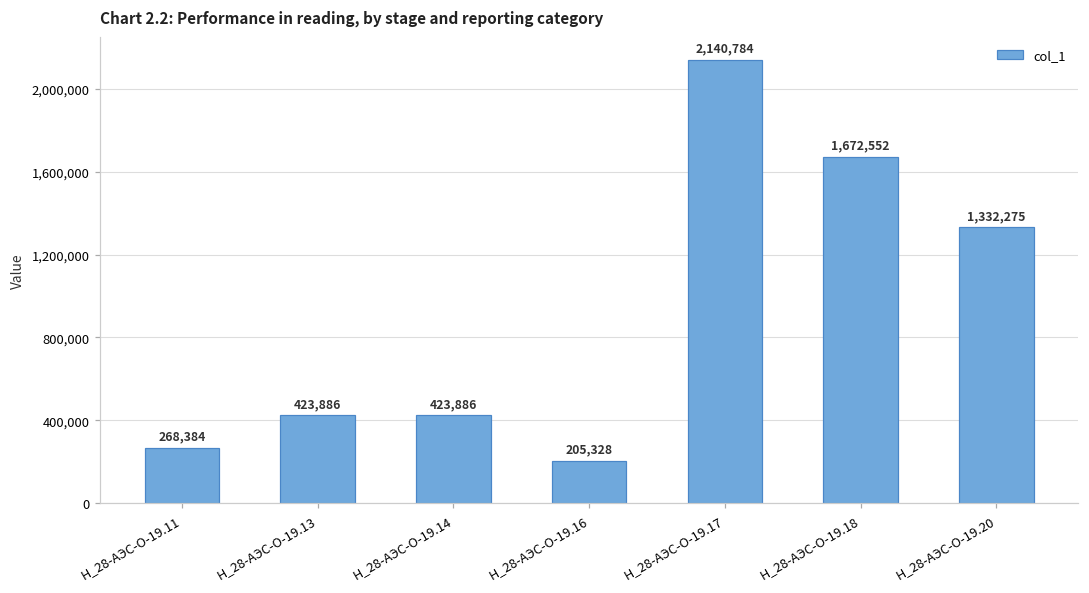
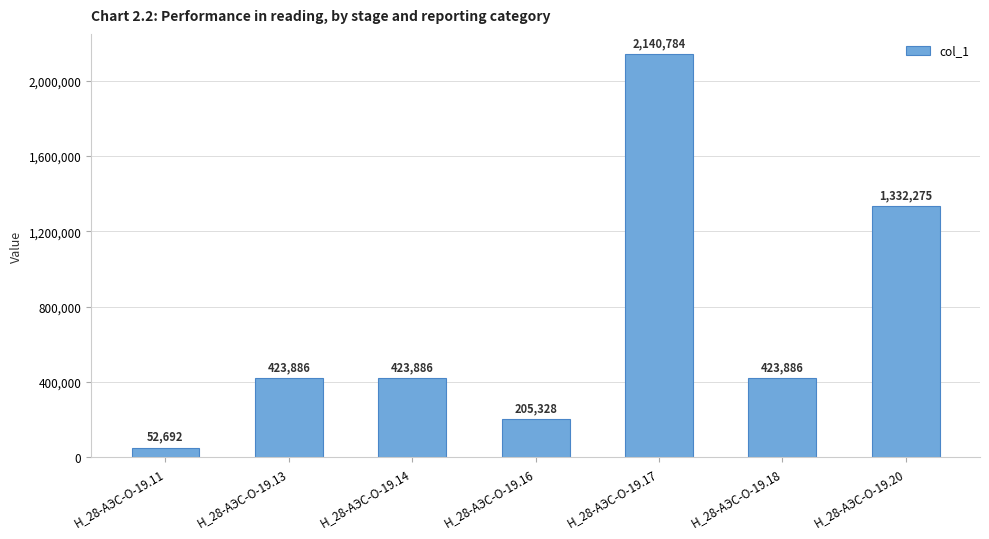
  {
-   "Н_28-АЭС-О-19.11": "268,384",
+   "Н_28-АЭС-О-19.11": "52,692",
    "Н_28-АЭС-О-19.13": "423,886",
    "Н_28-АЭС-О-19.14": "423,886",
    "Н_28-АЭС-О-19.16": "205,328",
    "Н_28-АЭС-О-19.17": "2,140,784",
-   "Н_28-АЭС-О-19.18": "1,672,552",
+   "Н_28-АЭС-О-19.18": "423,886",
    "Н_28-АЭС-О-19.20": "1,332,275"
  }
